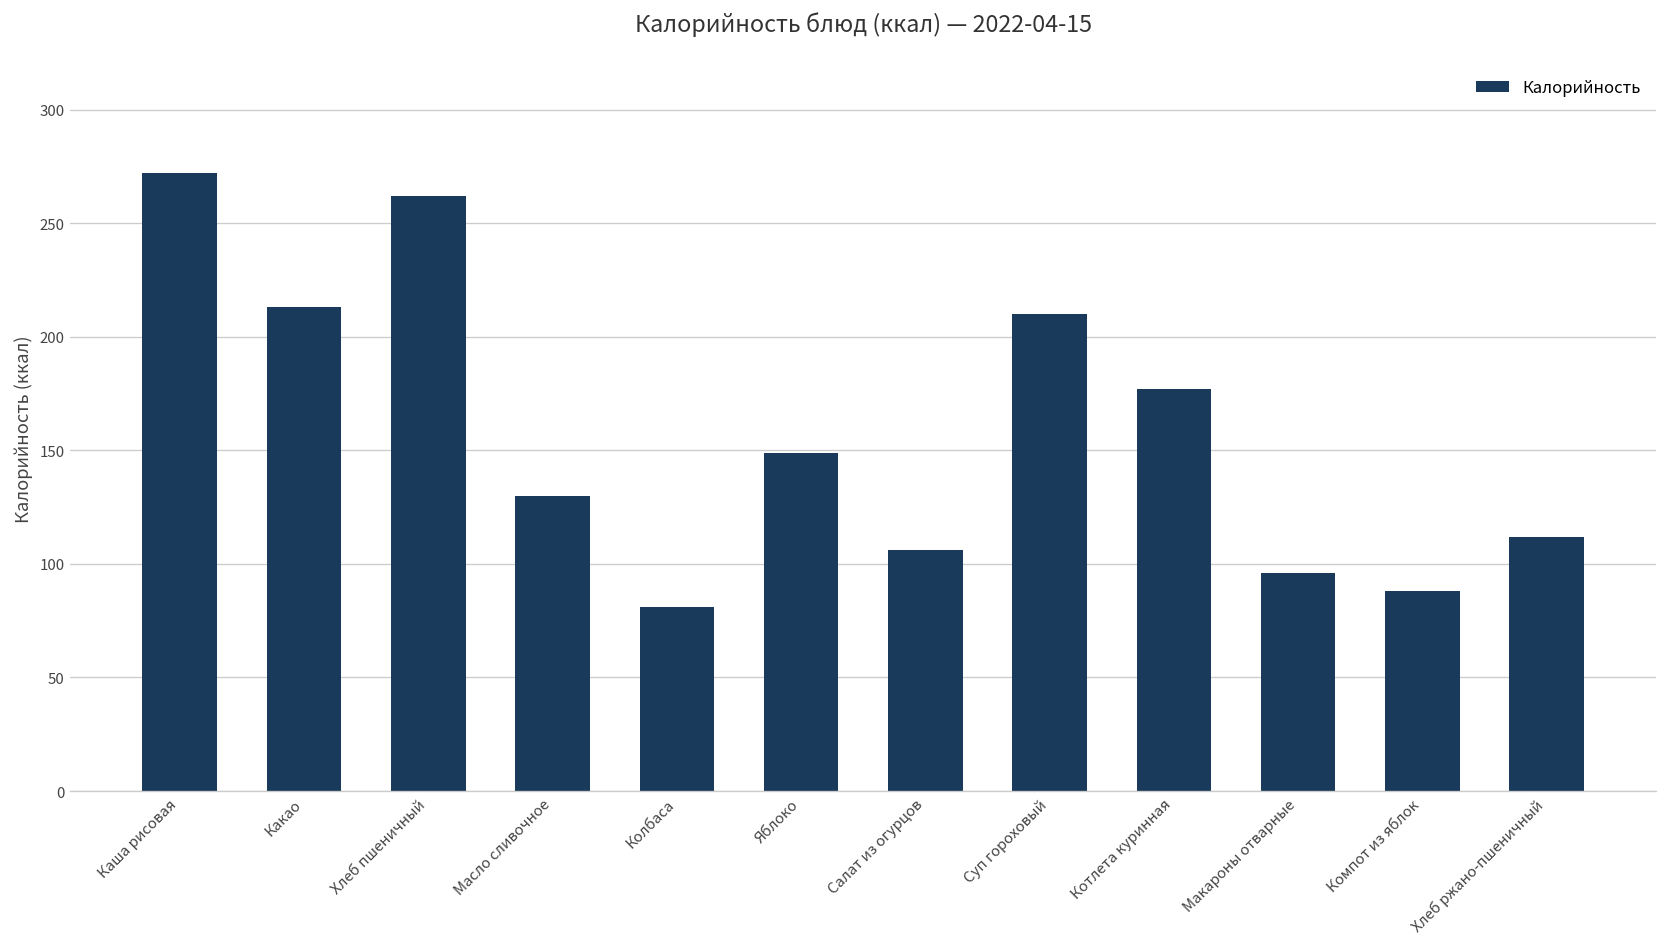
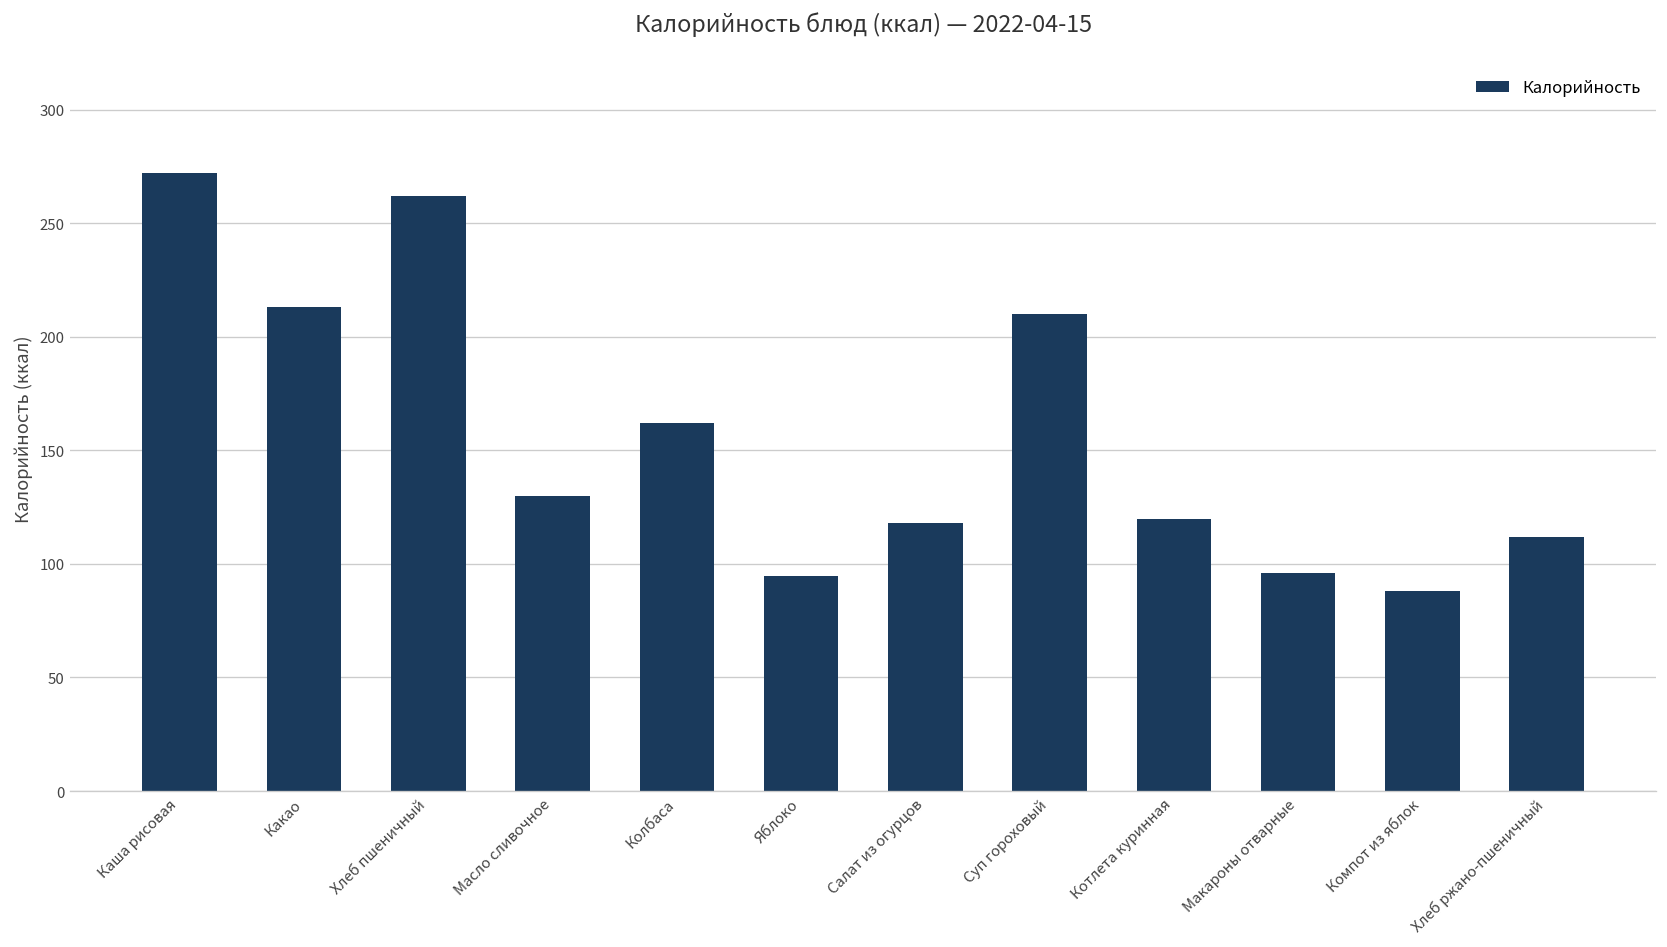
  {
    "Каша рисовая": 272,
    "Какао": 213,
    "Хлеб пшеничный": 262,
    "Масло сливочное": 130,
-   "Колбаса": 81,
-   "Яблоко": 149,
-   "Салат из огурцов": 106,
+   "Колбаса": 162,
+   "Яблоко": 95,
+   "Салат из огурцов": 118,
    "Суп гороховый": 210,
-   "Котлета куринная": 177,
+   "Котлета куринная": 120,
    "Макароны отварные": 96,
    "Компот из яблок": 88,
    "Хлеб ржано-пшеничный": 112
  }
